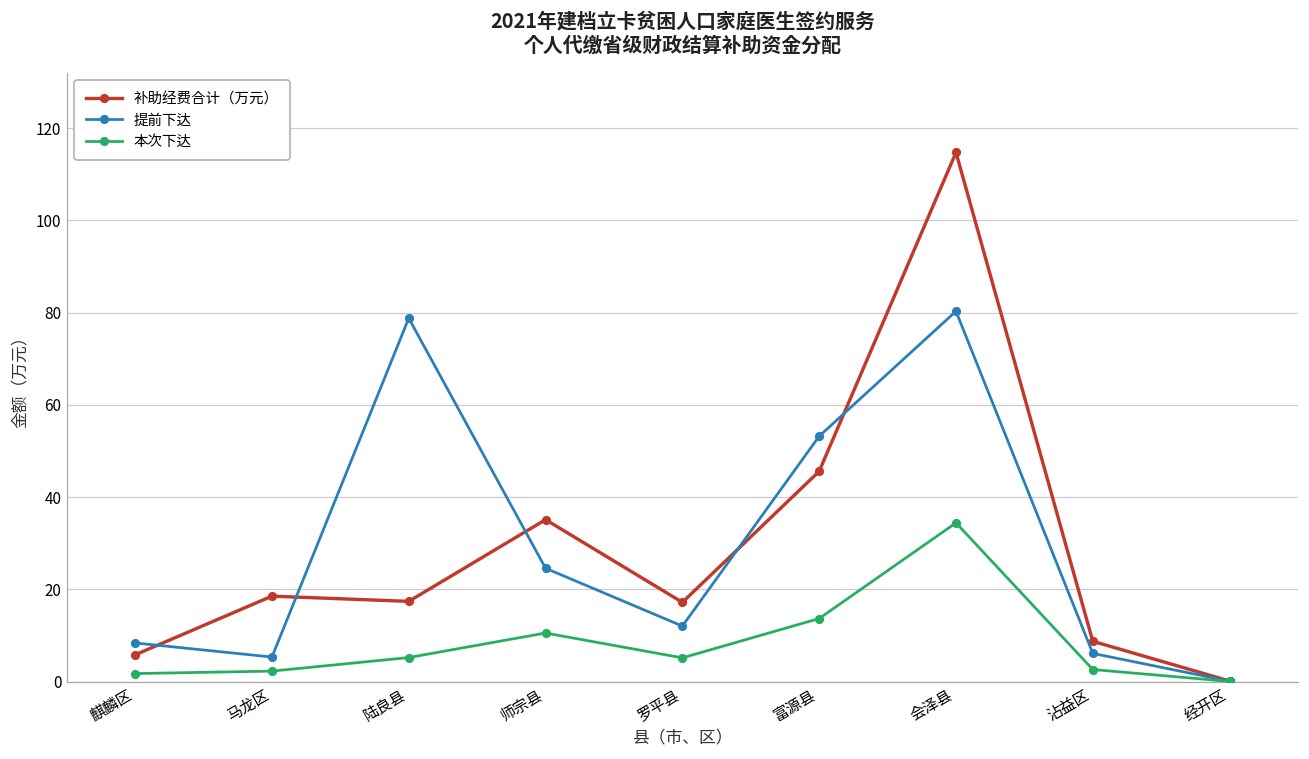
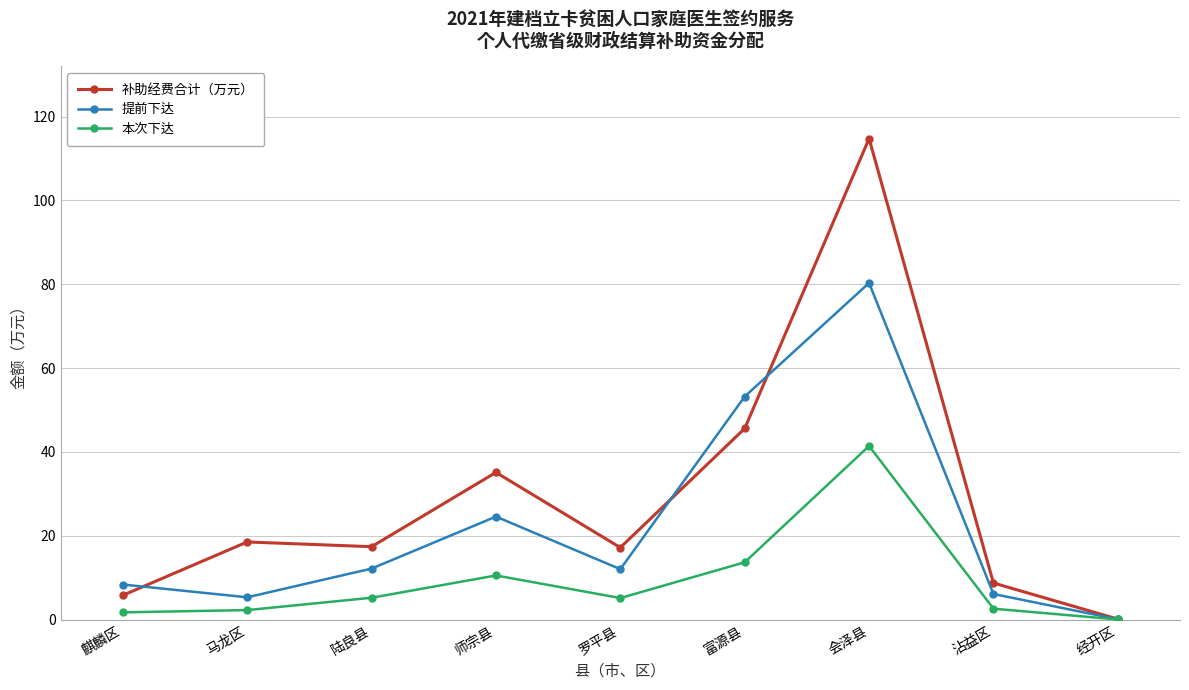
  {
    "补助经费合计（万元）": {
      "麒麟区": 6,
      "马龙区": 19,
      "陆良县": 17,
      "师宗县": 35,
      "罗平县": 17,
      "富源县": 46,
      "会泽县": 115,
      "沾益区": 9
    },
    "提前下达": {
      "麒麟区": 8,
      "马龙区": 5,
-     "陆良县": 79,
+     "陆良县": 12,
      "师宗县": 25,
      "罗平县": 12,
      "富源县": 53,
      "会泽县": 80,
      "沾益区": 6
    },
    "本次下达": {
      "麒麟区": 2,
      "马龙区": 2,
      "陆良县": 5,
      "师宗县": 11,
      "罗平县": 5,
      "富源县": 14,
-     "会泽县": 34,
+     "会泽县": 41,
      "沾益区": 3
    }
  }
